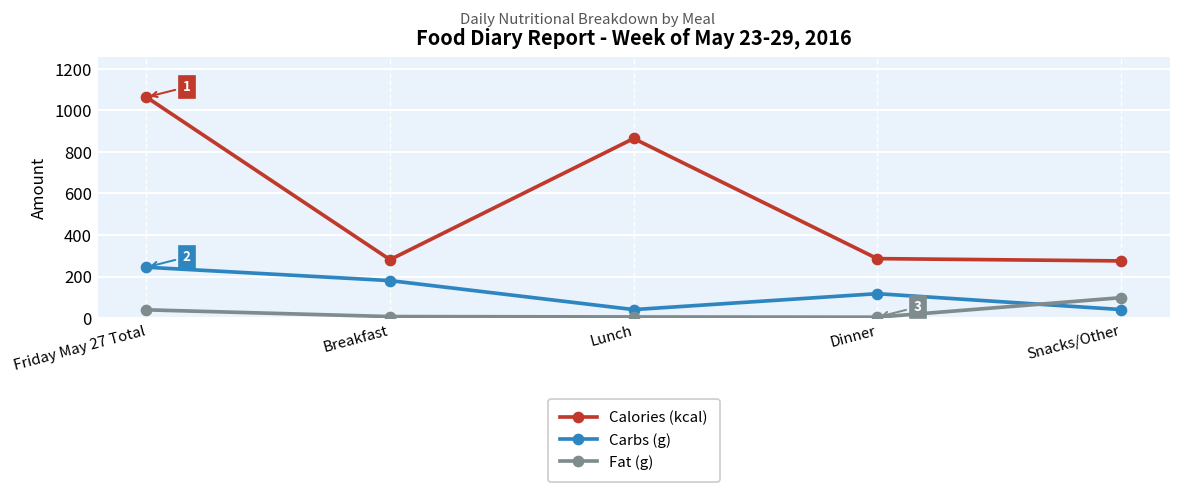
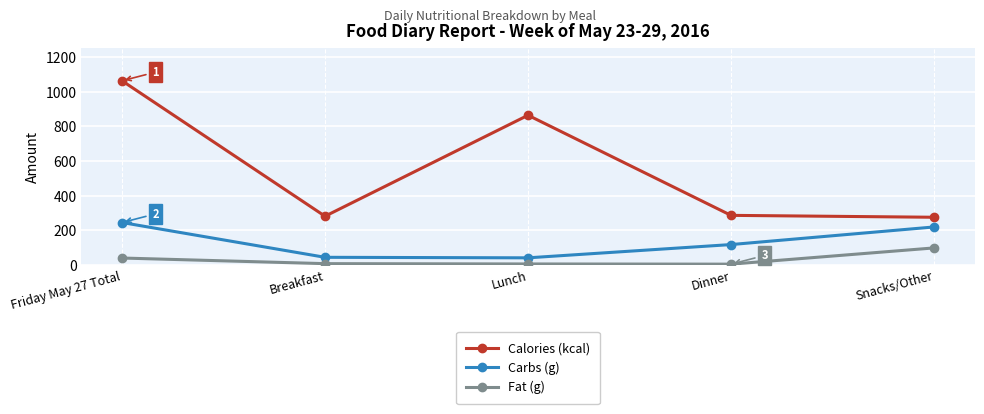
  {
    "Calories (kcal)": {
      "Friday May 27 Total": 1060,
      "Breakfast": 280,
      "Lunch": 860,
      "Dinner": 290,
      "Snacks/Other": 280
    },
    "Carbs (g)": {
      "Friday May 27 Total": 240,
-     "Breakfast": 180,
+     "Breakfast": 40,
      "Lunch": 40,
      "Dinner": 120,
-     "Snacks/Other": 40
+     "Snacks/Other": 220
    },
    "Fat (g)": {
      "Friday May 27 Total": 40,
      "Breakfast": 10,
      "Lunch": 10,
      "Snacks/Other": 100
    }
  }
